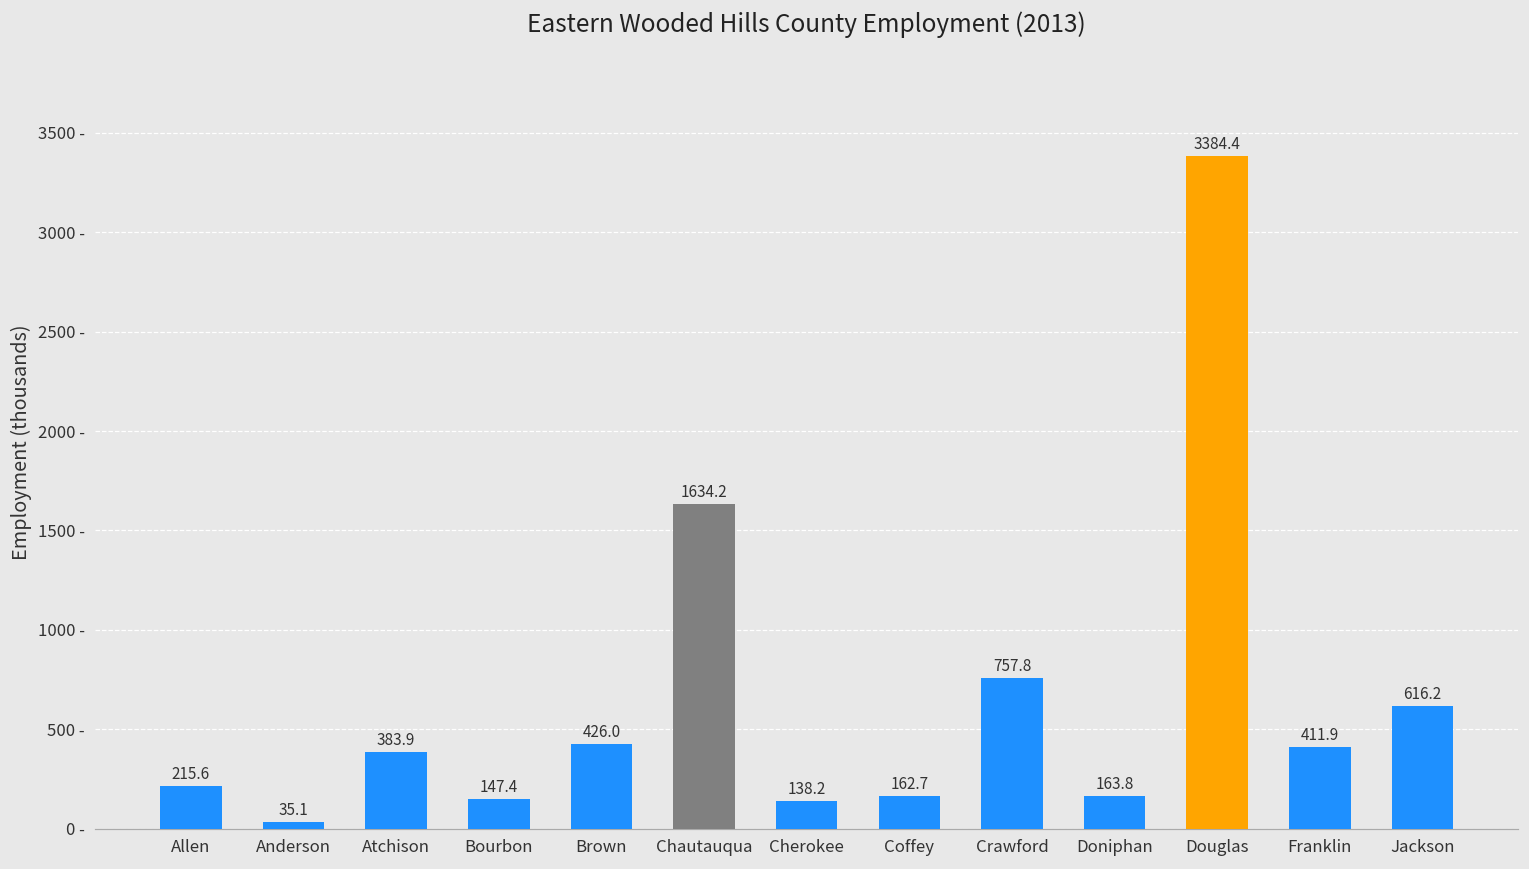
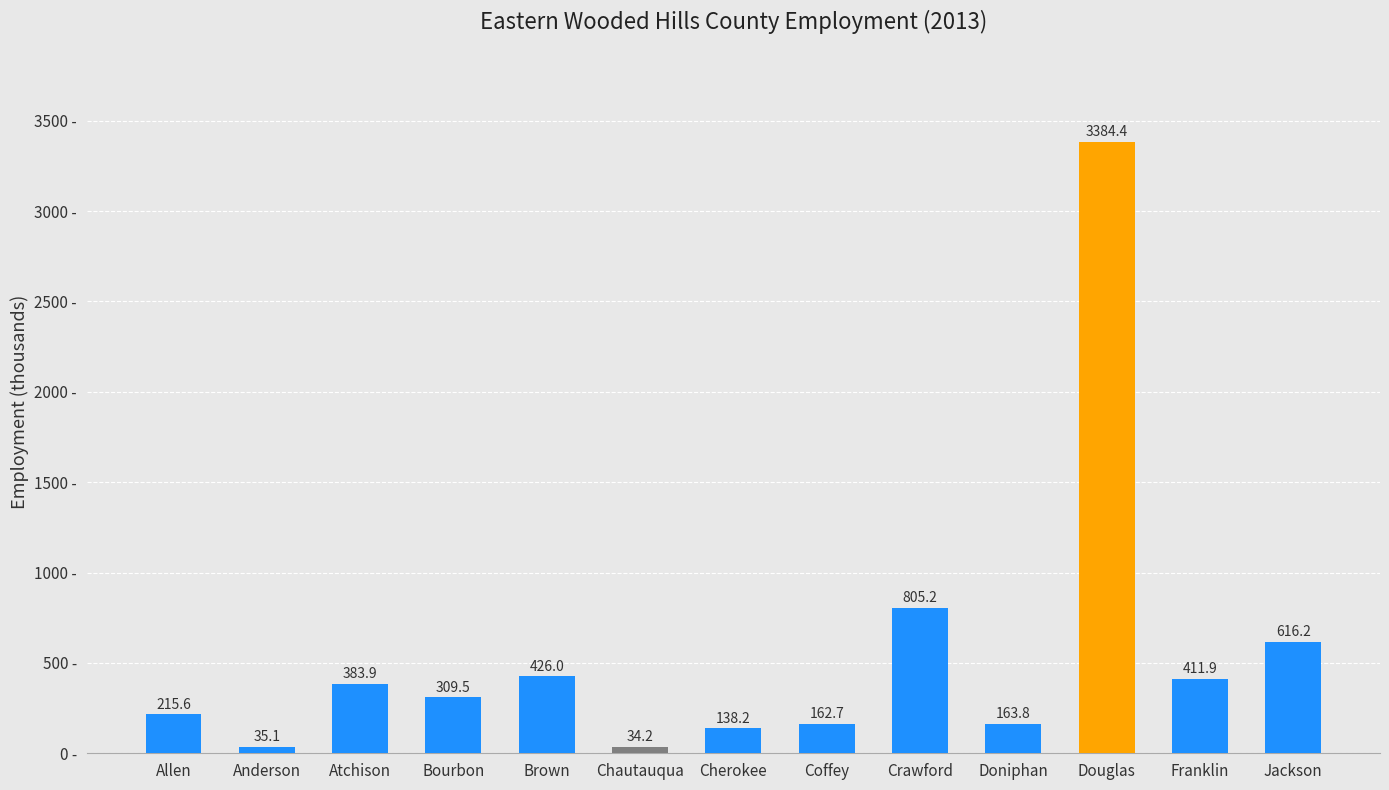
  {
    "Allen": 215.6,
    "Anderson": 35.1,
    "Atchison": 383.9,
-   "Bourbon": 147.4,
+   "Bourbon": 309.5,
    "Brown": 426.0,
-   "Chautauqua": 1634.2,
+   "Chautauqua": 34.2,
    "Cherokee": 138.2,
    "Coffey": 162.7,
-   "Crawford": 757.8,
+   "Crawford": 805.2,
    "Doniphan": 163.8,
    "Douglas": 3384.4,
    "Franklin": 411.9,
    "Jackson": 616.2
  }
